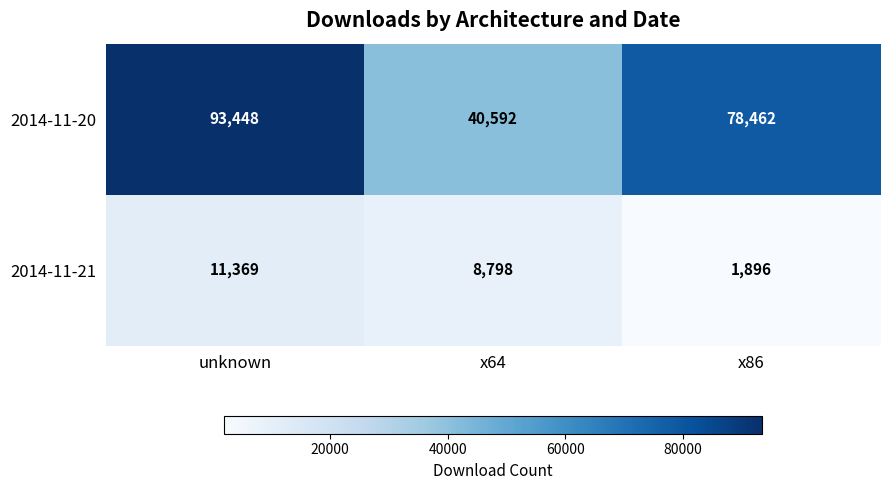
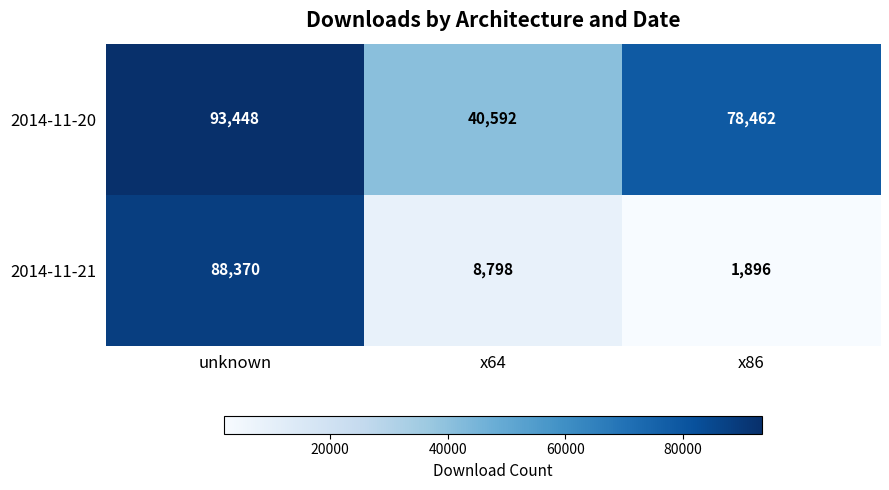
  {
    "2014-11-20": {
      "unknown": "93,448",
      "x64": "40,592",
      "x86": "78,462"
    },
    "2014-11-21": {
-     "unknown": "11,369",
+     "unknown": "88,370",
      "x64": "8,798",
      "x86": "1,896"
    }
  }
